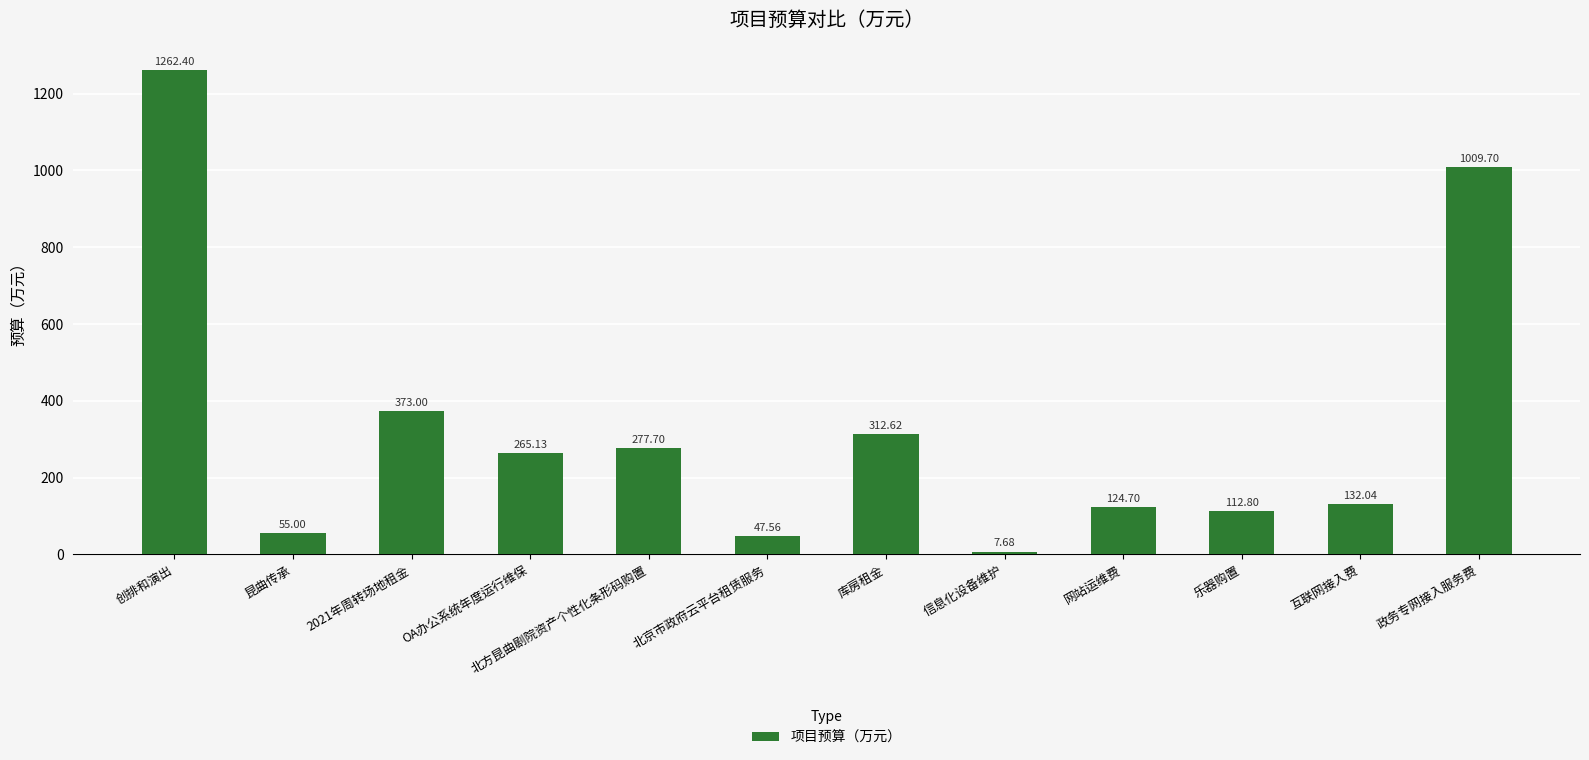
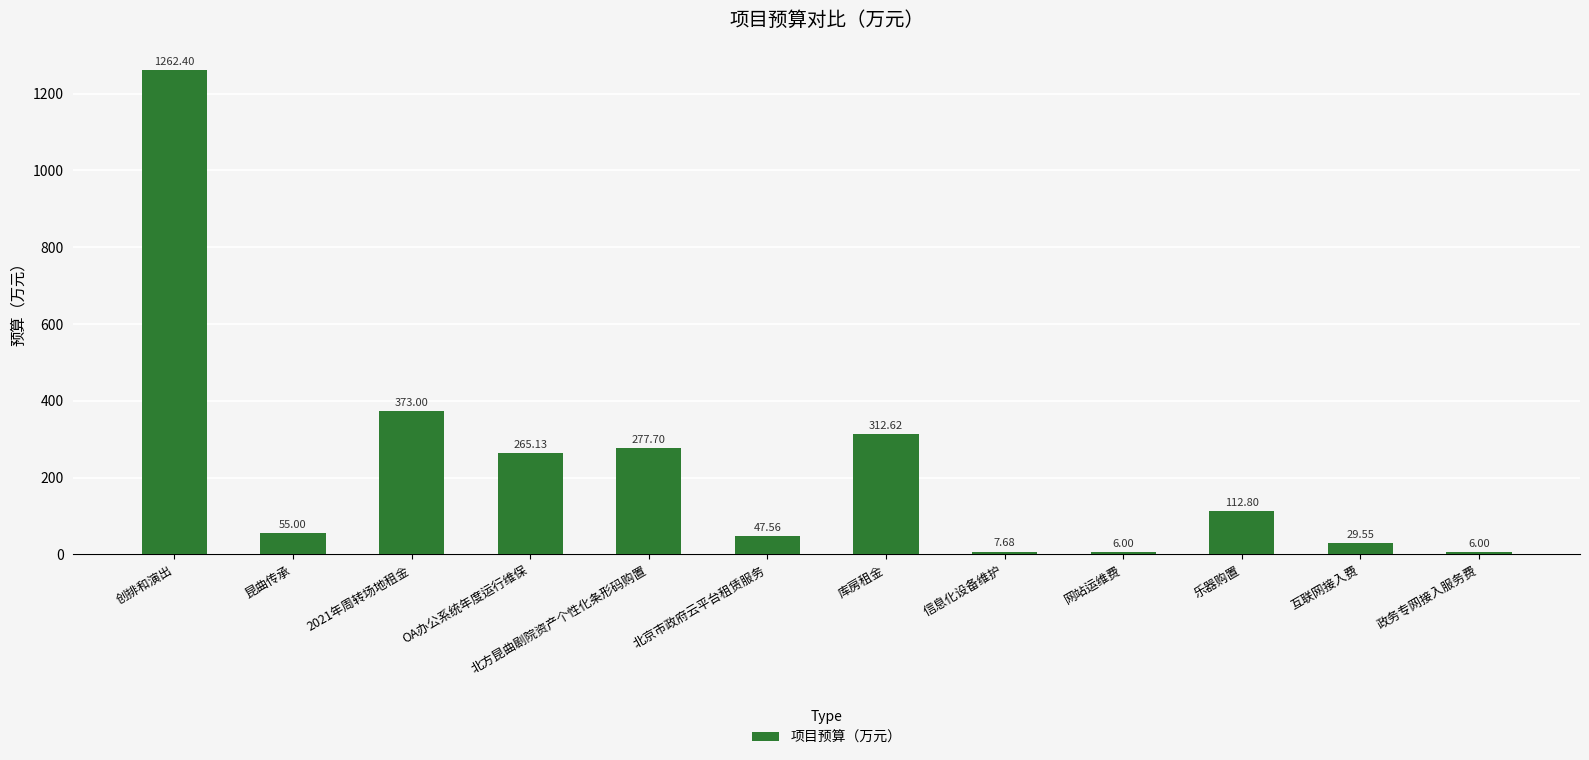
  {
    "创排和演出": 1262.40,
    "昆曲传承": 55.00,
    "2021年周转场地租金": 373.00,
    "OA办公系统年度运行维保": 265.13,
    "北方昆曲剧院资产个性化条形码购置": 277.70,
    "北京市政府云平台租赁服务": 47.56,
    "库房租金": 312.62,
    "信息化设备维护": 7.68,
-   "网站运维费": 124.70,
+   "网站运维费": 6.00,
    "乐器购置": 112.80,
-   "互联网接入费": 132.04,
-   "政务专网接入服务费": 1009.70
+   "互联网接入费": 29.55,
+   "政务专网接入服务费": 6.00
  }
